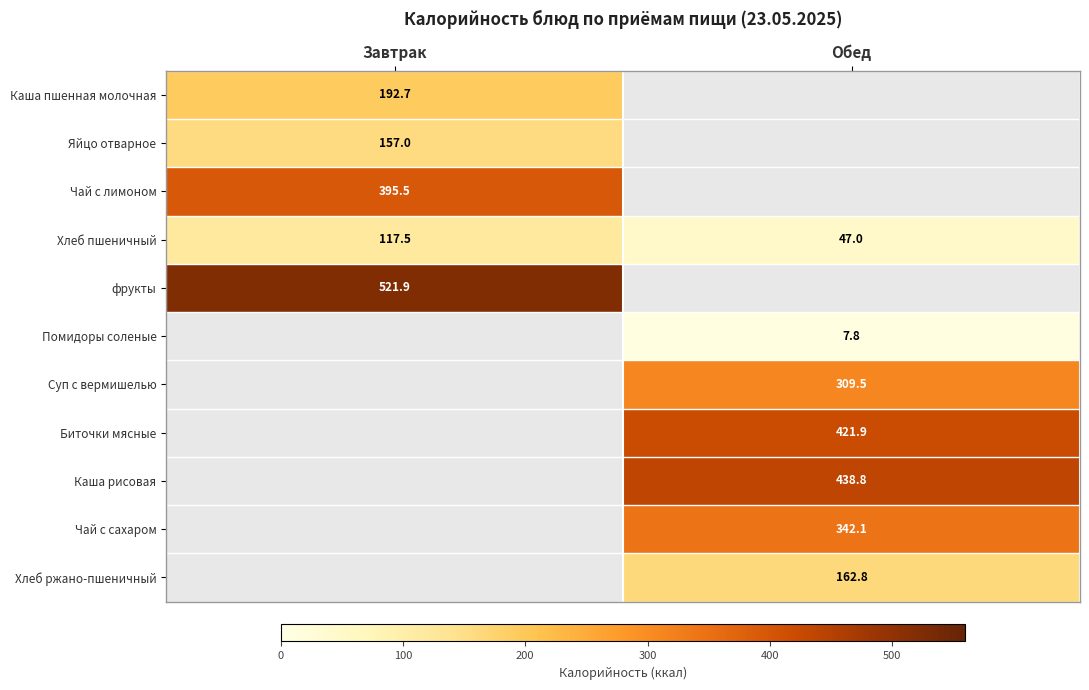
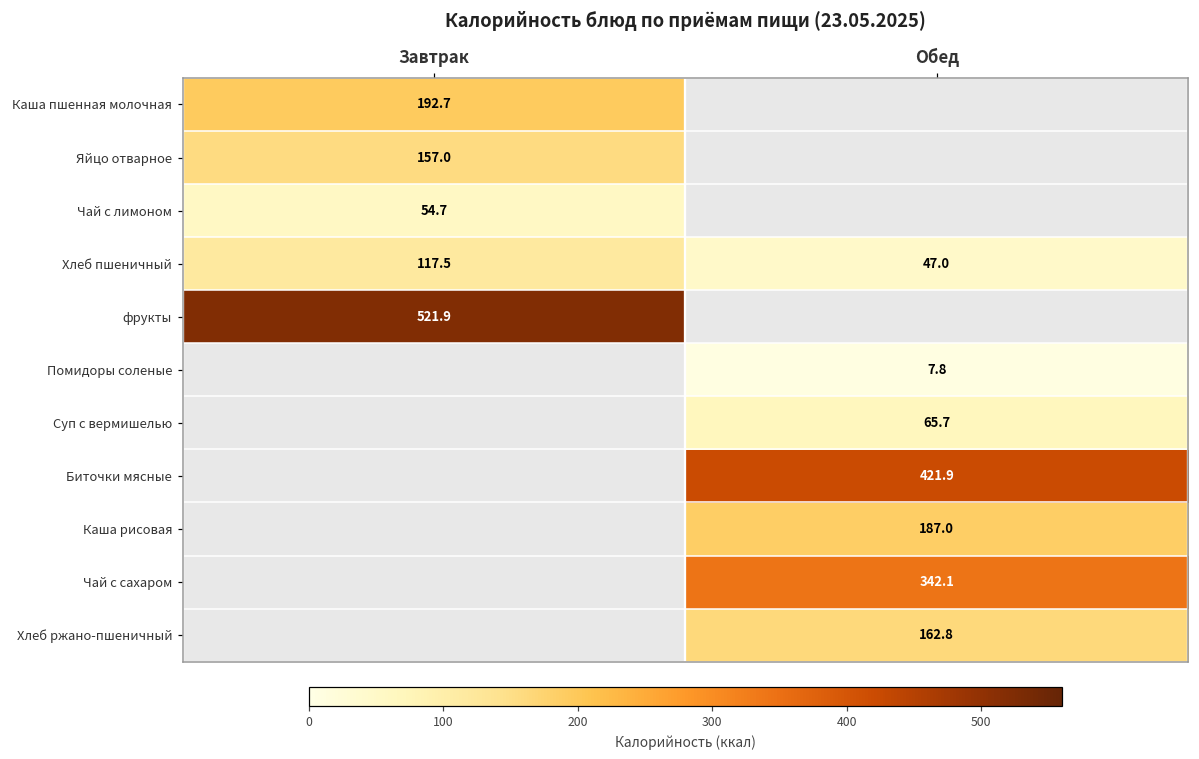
  {
    "Каша пшенная молочная": {
      "Завтрак": 192.7
    },
    "Яйцо отварное": {
      "Завтрак": 157.0
    },
    "Чай с лимоном": {
-     "Завтрак": 395.5
+     "Завтрак": 54.7
    },
    "Хлеб пшеничный": {
      "Завтрак": 117.5,
      "Обед": 47.0
    },
    "фрукты": {
      "Завтрак": 521.9
    },
    "Помидоры соленые": {
      "Обед": 7.8
    },
    "Суп с вермишелью": {
-     "Обед": 309.5
+     "Обед": 65.7
    },
    "Биточки мясные": {
      "Обед": 421.9
    },
    "Каша рисовая": {
-     "Обед": 438.8
+     "Обед": 187.0
    },
    "Чай с сахаром": {
      "Обед": 342.1
    },
    "Хлеб ржано-пшеничный": {
      "Обед": 162.8
    }
  }
